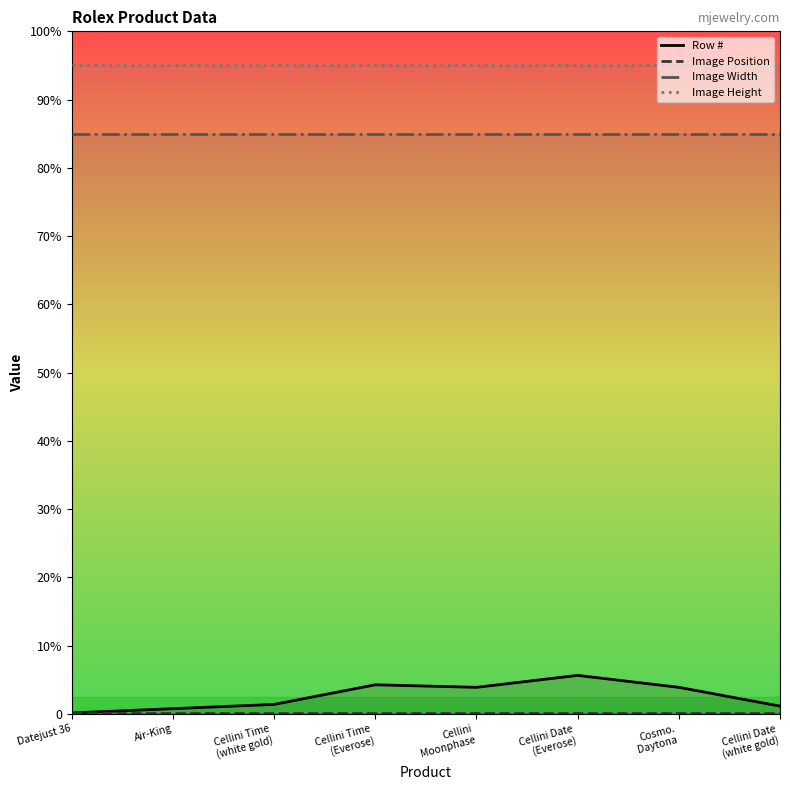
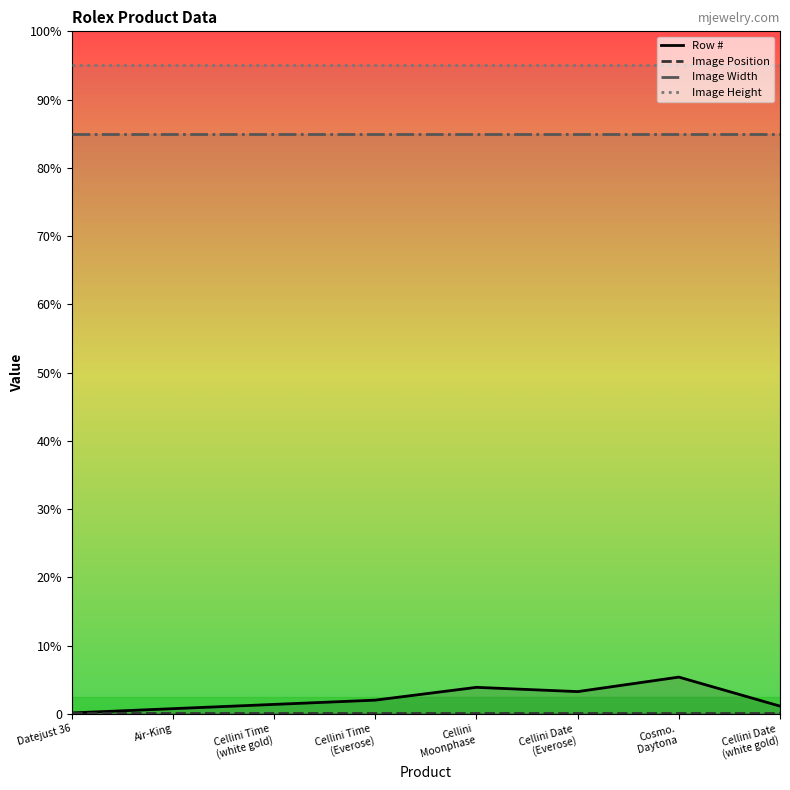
  {
    "Row #": {
      "Air-King": "1%",
      "Cellini Time (white gold)": "1%",
-     "Cellini Time (Everose)": "4%",
+     "Cellini Time (Everose)": "2%",
      "Cellini Moonphase": "4%",
-     "Cellini Date (Everose)": "6%",
-     "Cosmo. Daytona": "4%",
+     "Cellini Date (Everose)": "3%",
+     "Cosmo. Daytona": "5%",
      "Cellini Date (white gold)": "1%"
    }
  }
